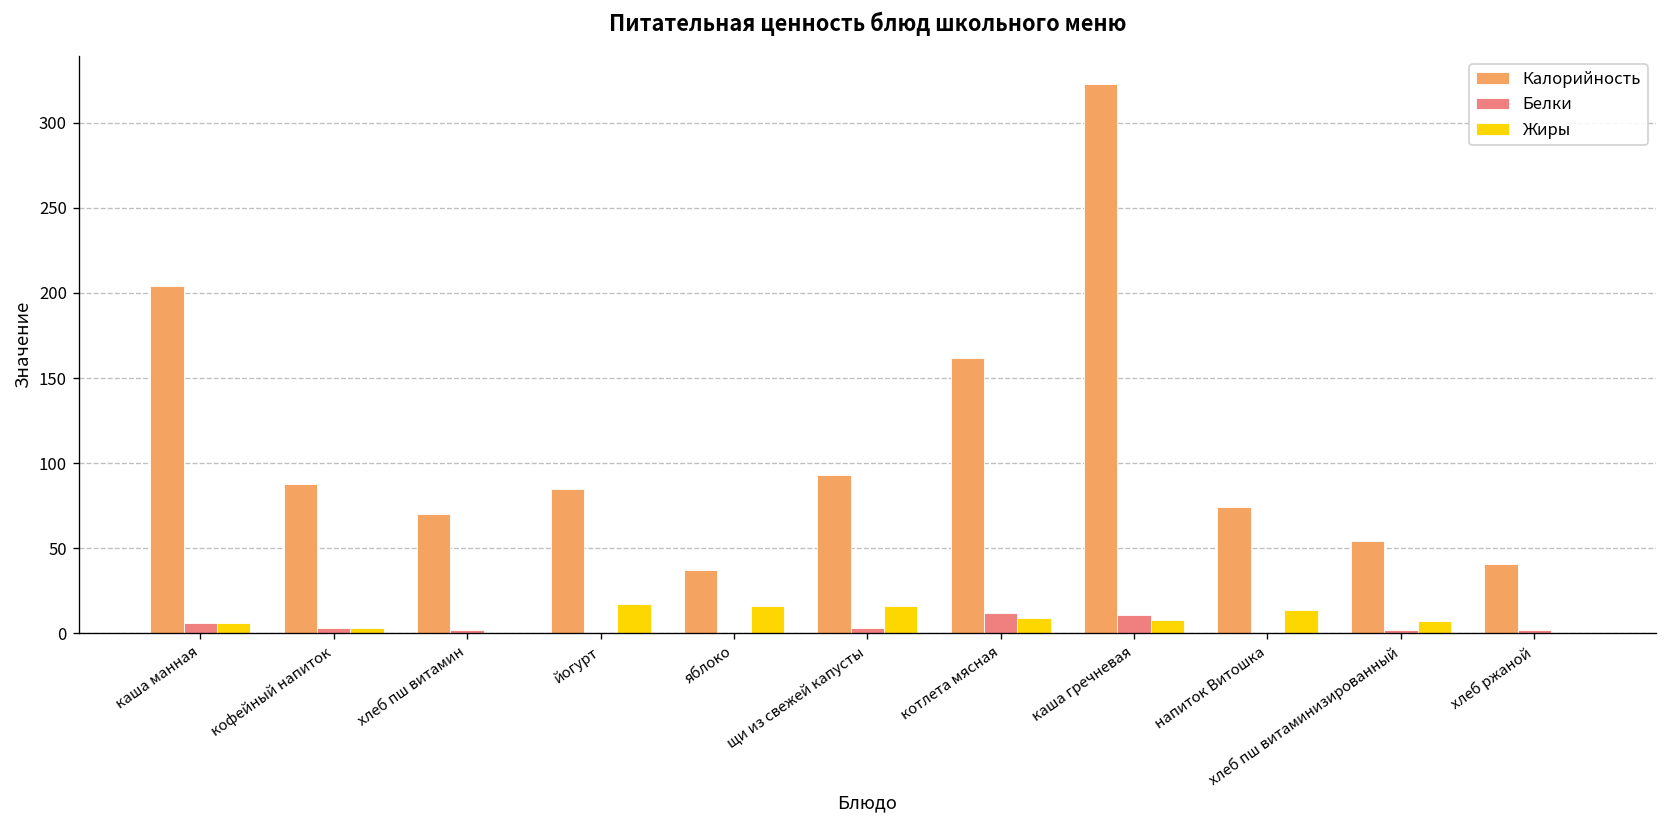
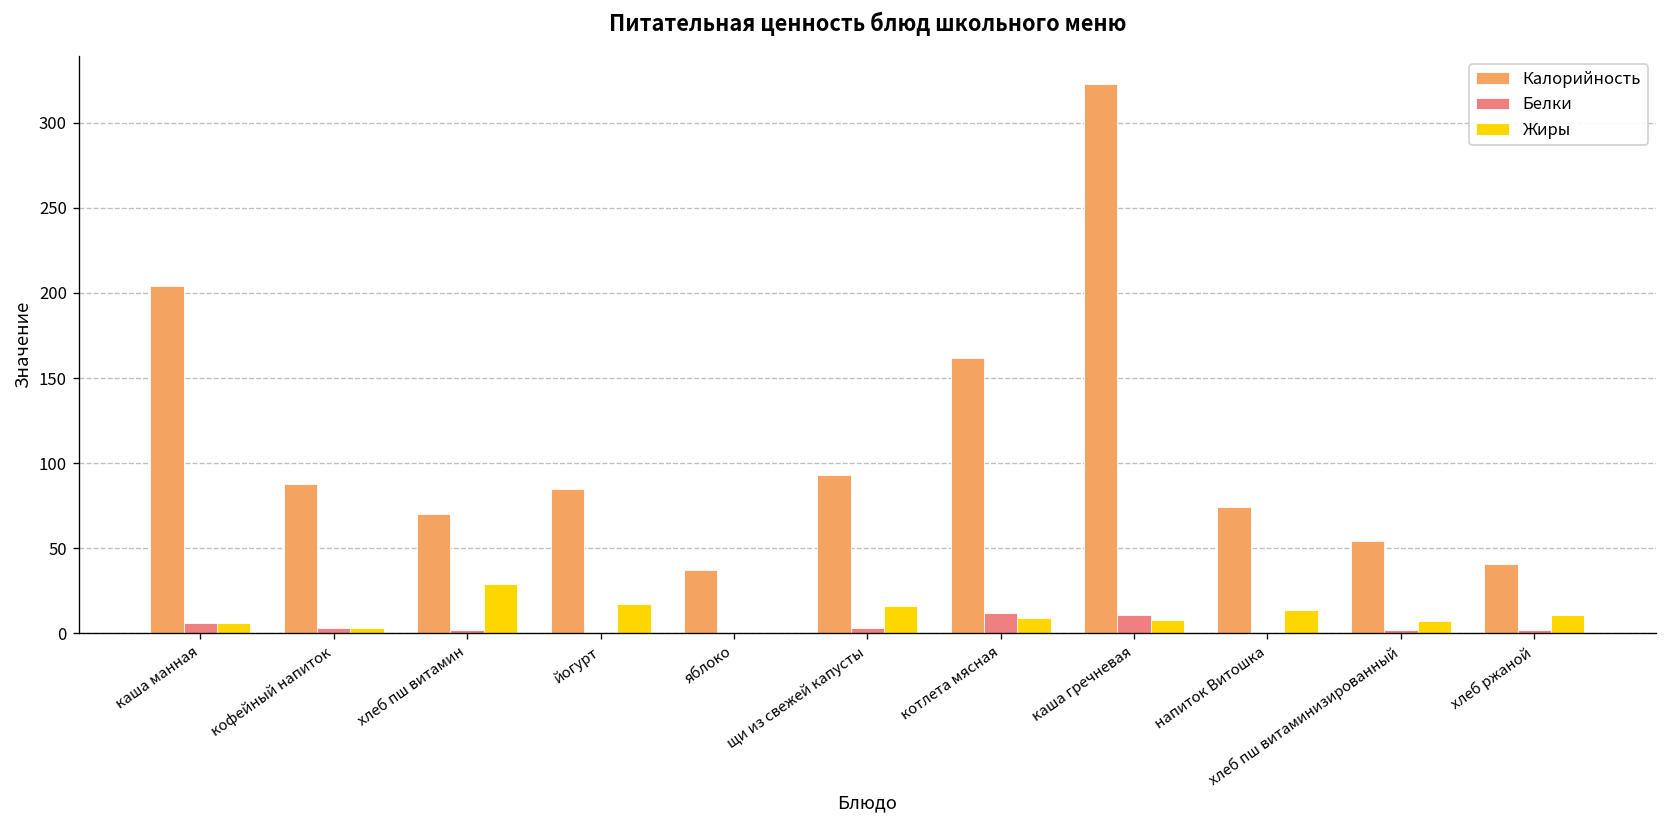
  {
    "Жиры": {
      "каша манная": 6,
      "кофейный напиток": 3,
-     "хлеб пш витамин": 0,
+     "хлеб пш витамин": 29,
      "йогурт": 17,
-     "яблоко": 16,
+     "яблоко": 0,
      "щи из свежей капусты": 16,
      "котлета мясная": 9,
      "каша гречневая": 8,
      "напиток Витошка": 14,
      "хлеб пш витаминизированный": 7,
-     "хлеб ржаной": 0
+     "хлеб ржаной": 11
    }
  }
